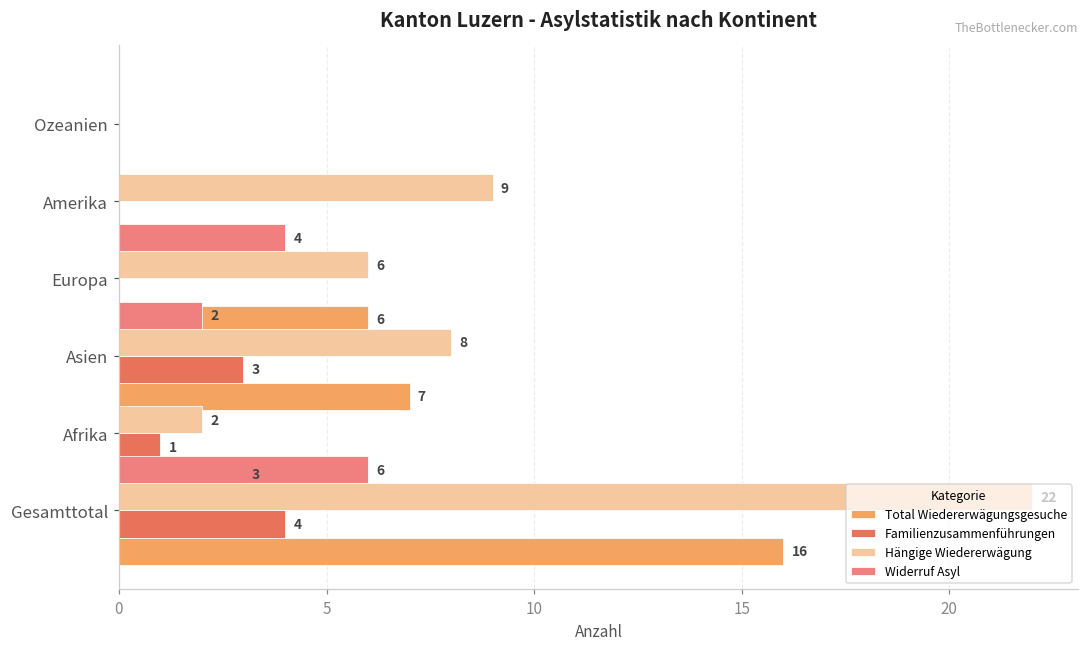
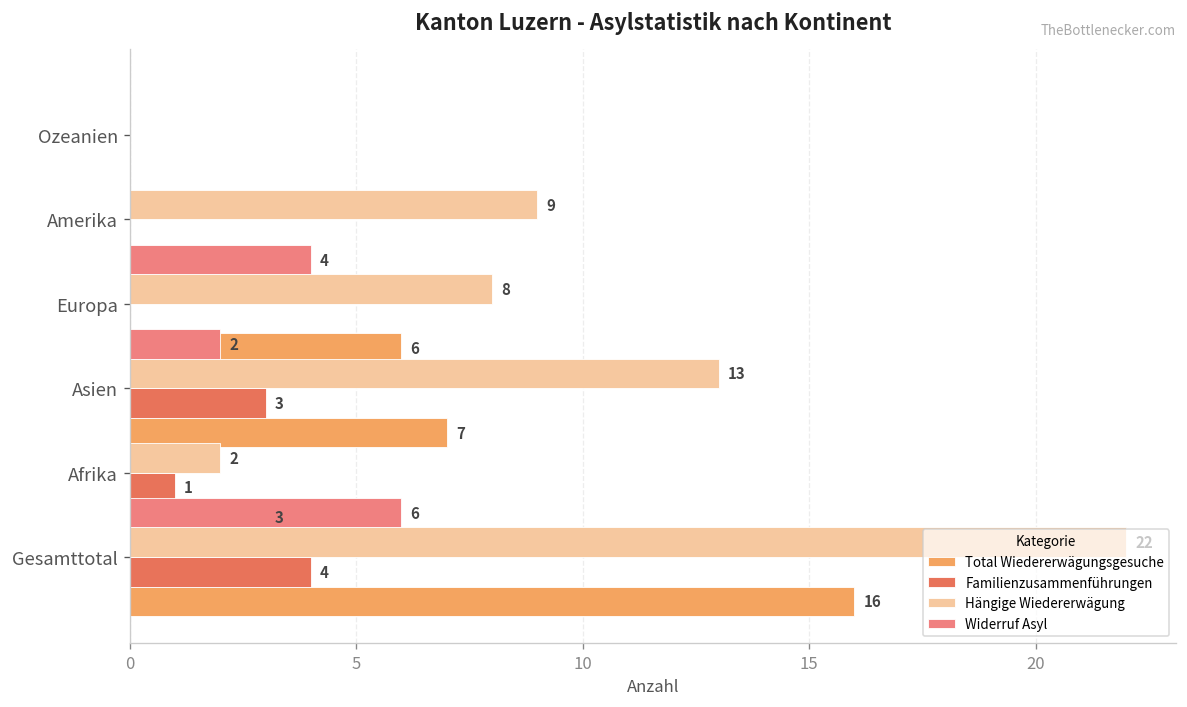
  {
    "Hängige Wiedererwägung": {
      "Amerika": 9,
-     "Europa": 6,
-     "Asien": 8,
+     "Europa": 8,
+     "Asien": 13,
      "Afrika": 2
    }
  }
